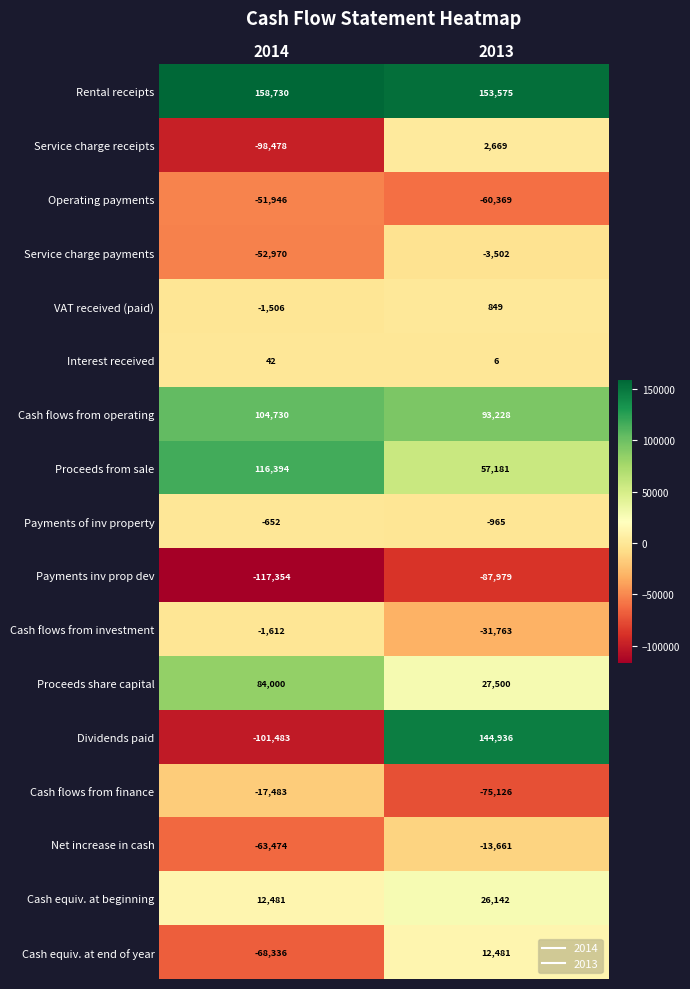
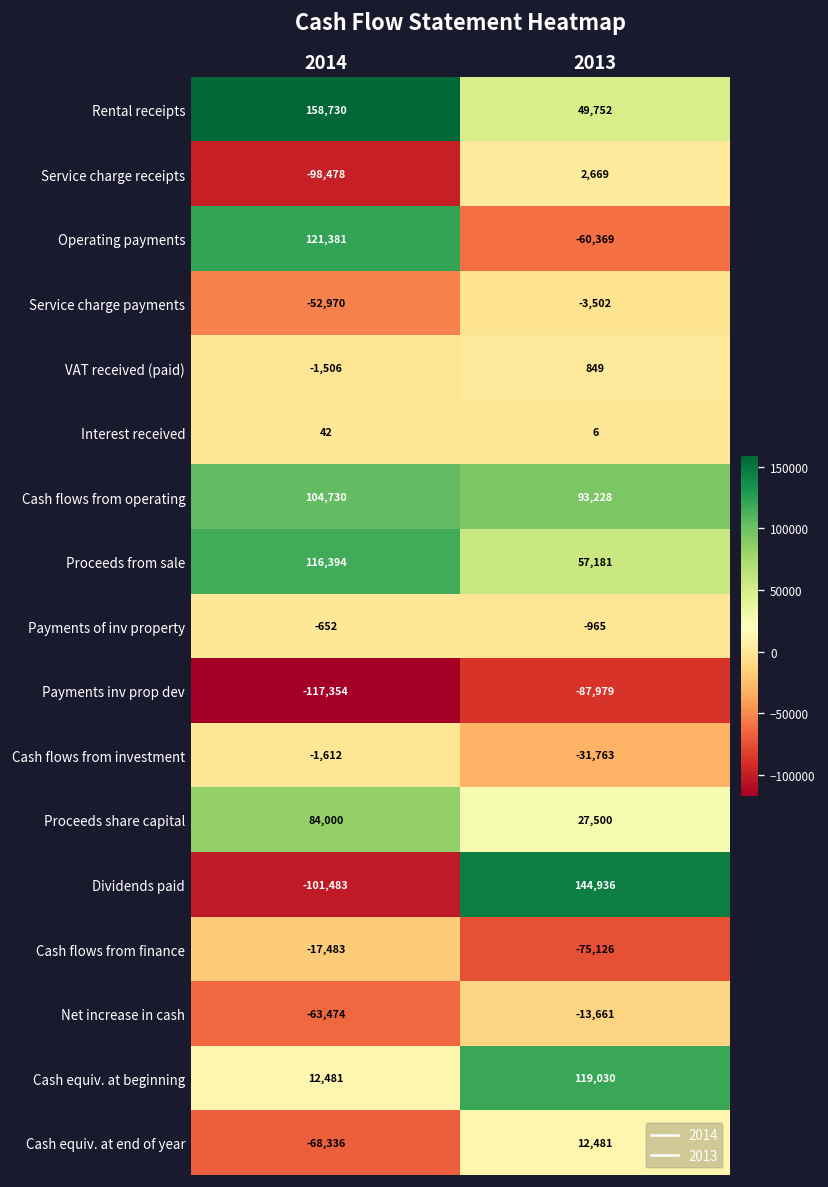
  {
    "Rental receipts": {
      "2014": "158,730",
-     "2013": "153,575"
+     "2013": "49,752"
    },
    "Service charge receipts": {
      "2014": "-98,478",
      "2013": "2,669"
    },
    "Operating payments": {
-     "2014": "-51,946",
+     "2014": "121,381",
      "2013": "-60,369"
    },
    "Service charge payments": {
      "2014": "-52,970",
      "2013": "-3,502"
    },
    "VAT received (paid)": {
      "2014": "-1,506",
      "2013": "849"
    },
    "Interest received": {
      "2014": "42",
      "2013": "6"
    },
    "Cash flows from operating": {
      "2014": "104,730",
      "2013": "93,228"
    },
    "Proceeds from sale": {
      "2014": "116,394",
      "2013": "57,181"
    },
    "Payments of inv property": {
      "2014": "-652",
      "2013": "-965"
    },
    "Payments inv prop dev": {
      "2014": "-117,354",
      "2013": "-87,979"
    },
    "Cash flows from investment": {
      "2014": "-1,612",
      "2013": "-31,763"
    },
    "Proceeds share capital": {
      "2014": "84,000",
      "2013": "27,500"
    },
    "Dividends paid": {
      "2014": "-101,483",
      "2013": "144,936"
    },
    "Cash flows from finance": {
      "2014": "-17,483",
      "2013": "-75,126"
    },
    "Net increase in cash": {
      "2014": "-63,474",
      "2013": "-13,661"
    },
    "Cash equiv. at beginning": {
      "2014": "12,481",
-     "2013": "26,142"
+     "2013": "119,030"
    },
    "Cash equiv. at end of year": {
      "2014": "-68,336",
      "2013": "12,481"
    }
  }
